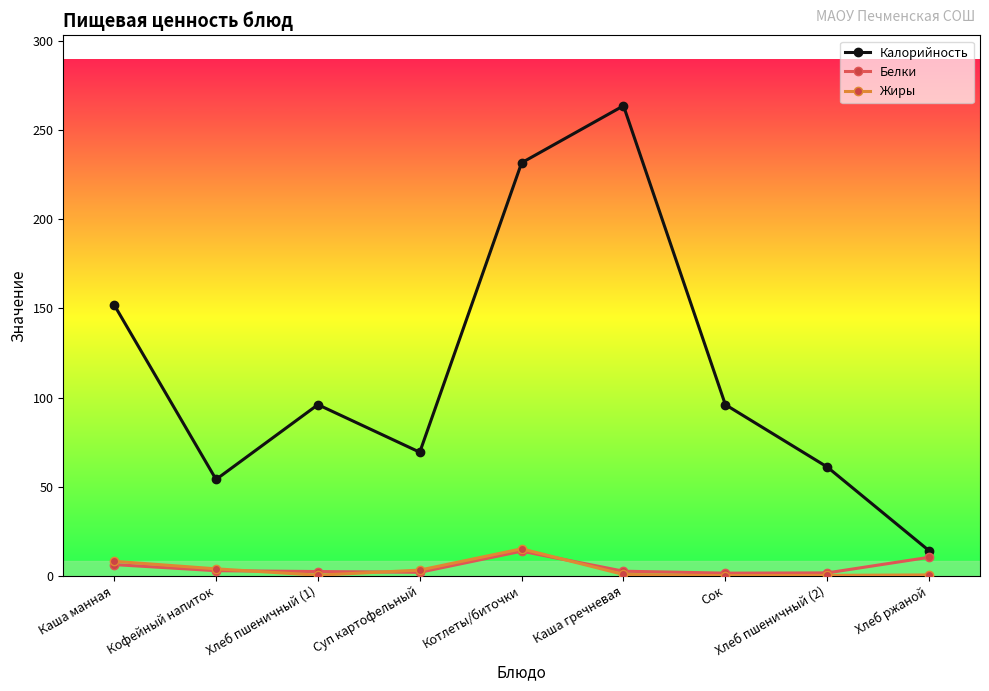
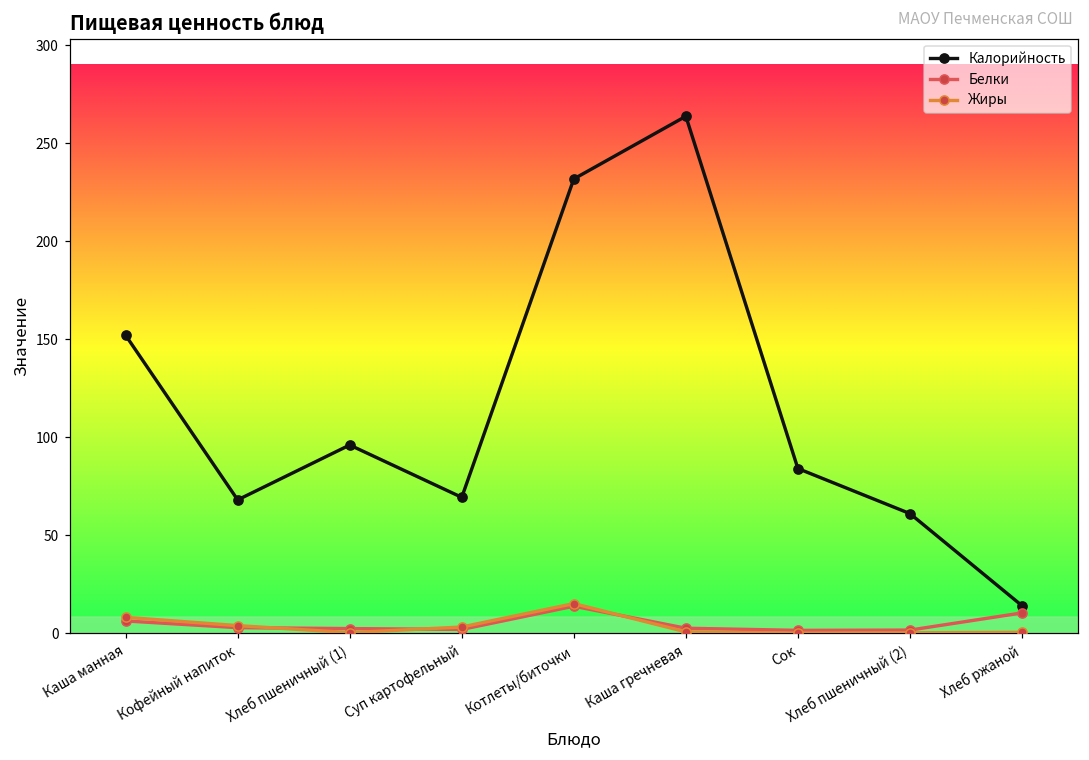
  {
    "Калорийность": {
      "Каша манная": 152,
-     "Кофейный напиток": 54,
+     "Кофейный напиток": 68,
      "Хлеб пшеничный (1)": 96,
      "Суп картофельный": 69,
      "Котлеты/биточки": 232,
      "Каша гречневая": 264,
-     "Сок": 96,
+     "Сок": 84,
      "Хлеб пшеничный (2)": 61,
      "Хлеб ржаной": 14
    },
    "Белки": {
      "Хлеб ржаной": 10
    },
    "Жиры": {
      "Каша манная": 8
    }
  }
